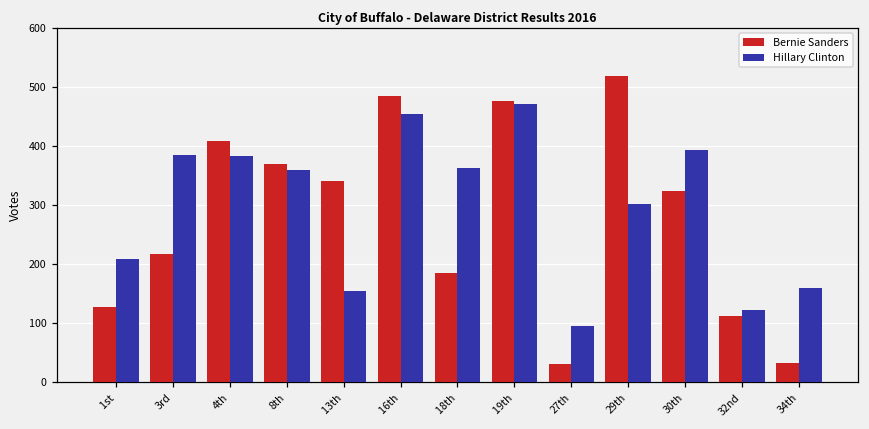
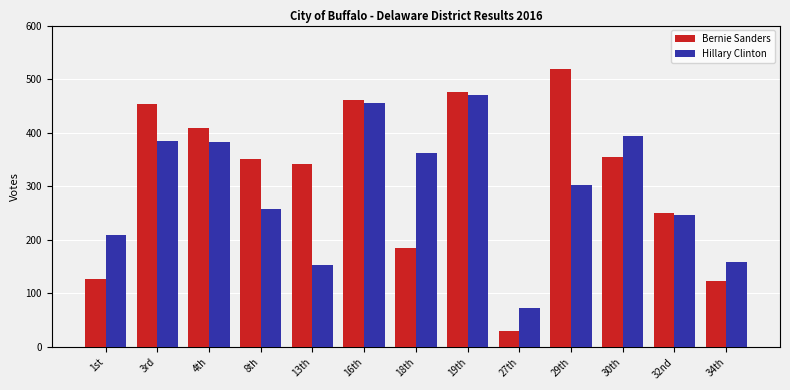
  {
    "Bernie Sanders": {
      "1st": 130,
-     "3rd": 220,
+     "3rd": 450,
      "4th": 410,
-     "8th": 370,
+     "8th": 350,
      "13th": 340,
-     "16th": 480,
+     "16th": 460,
      "18th": 190,
      "19th": 480,
      "27th": 30,
      "29th": 520,
-     "30th": 320,
-     "32nd": 110,
-     "34th": 30
+     "30th": 360,
+     "32nd": 250,
+     "34th": 120
    },
    "Hillary Clinton": {
      "1st": 210,
      "3rd": 390,
      "4th": 380,
-     "8th": 360,
+     "8th": 260,
      "13th": 150,
      "16th": 460,
      "18th": 360,
      "19th": 470,
-     "27th": 90,
+     "27th": 70,
      "29th": 300,
      "30th": 390,
-     "32nd": 120,
+     "32nd": 250,
      "34th": 160
    }
  }
